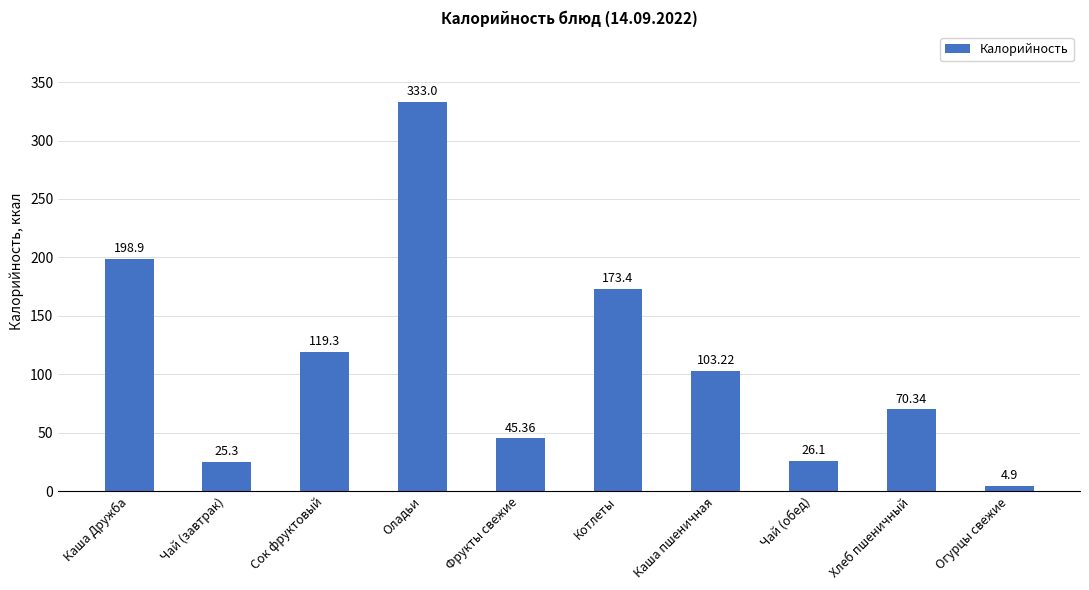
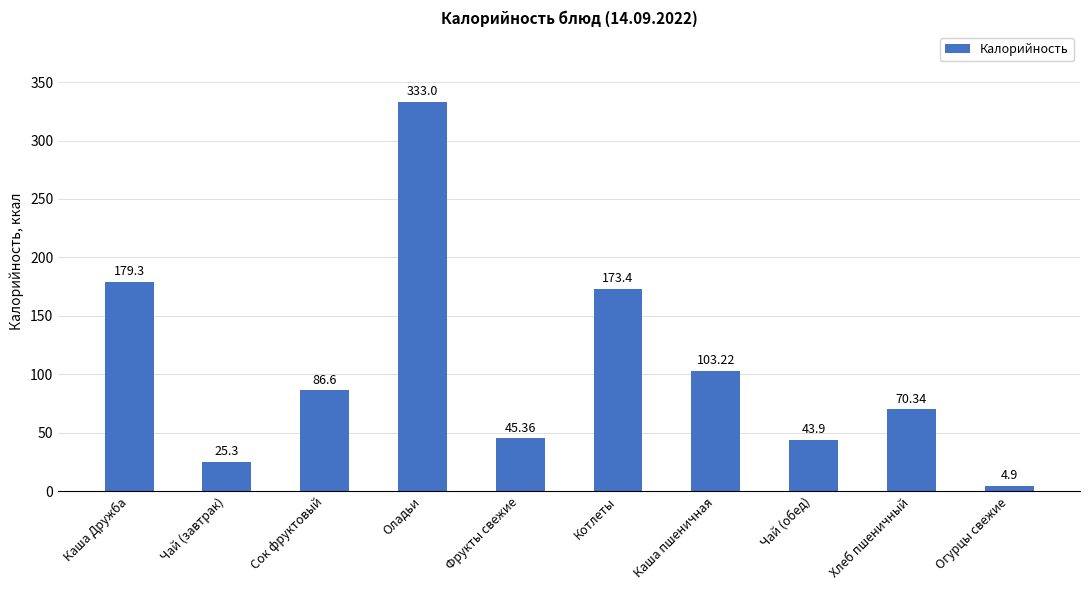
  {
-   "Каша Дружба": 198.9,
+   "Каша Дружба": 179.3,
    "Чай (завтрак)": 25.3,
-   "Сок фруктовый": 119.3,
+   "Сок фруктовый": 86.6,
    "Оладьи": 333.0,
    "Фрукты свежие": 45.36,
    "Котлеты": 173.4,
    "Каша пшеничная": 103.22,
-   "Чай (обед)": 26.1,
+   "Чай (обед)": 43.9,
    "Хлеб пшеничный": 70.34,
    "Огурцы свежие": 4.9
  }
